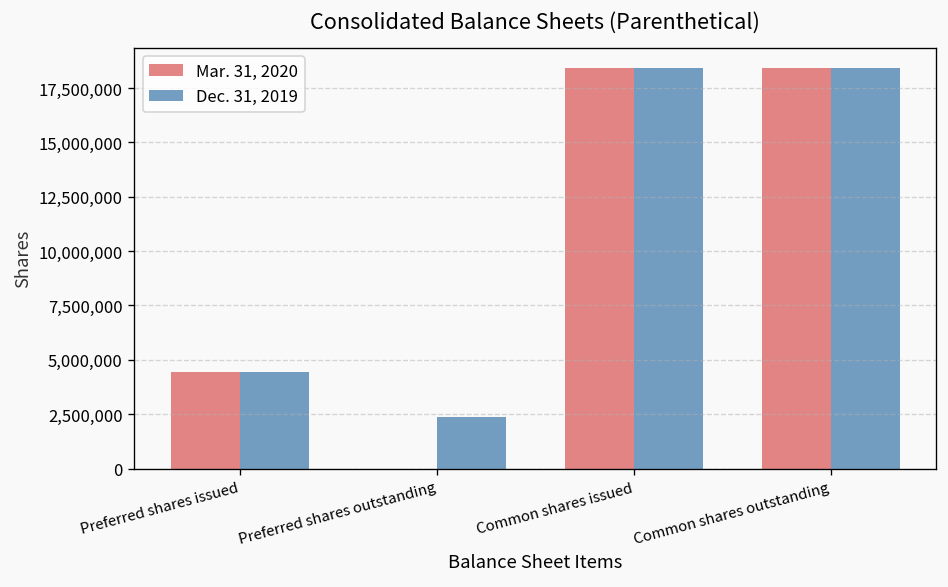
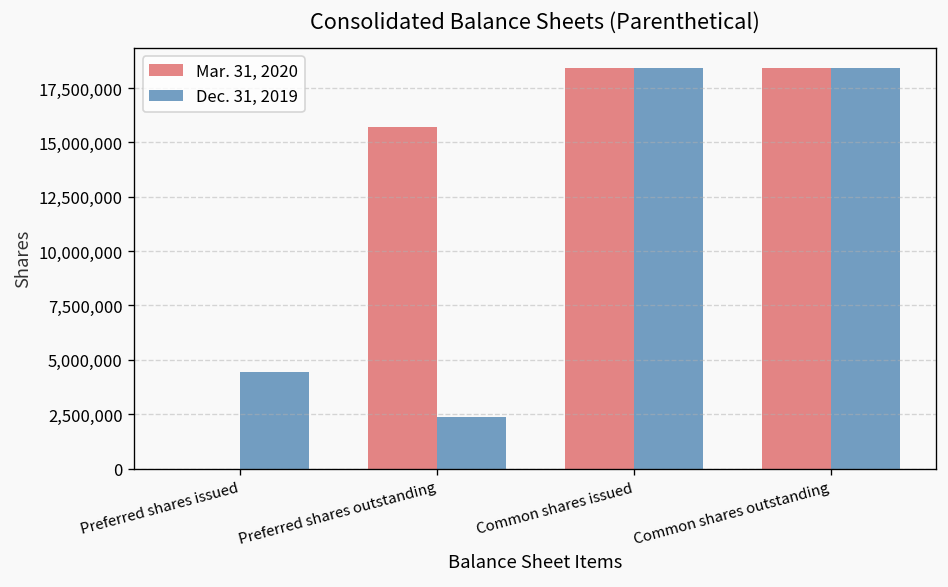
  {
    "Mar. 31, 2020": {
-     "Preferred shares issued": "4,500,000",
-     "Preferred shares outstanding": "0",
+     "Preferred shares issued": "0",
+     "Preferred shares outstanding": "15,700,000",
      "Common shares issued": "18,400,000",
      "Common shares outstanding": "18,400,000"
    },
    "Dec. 31, 2019": {
      "Preferred shares issued": "4,400,000",
      "Preferred shares outstanding": "2,400,000",
      "Common shares issued": "18,400,000",
      "Common shares outstanding": "18,400,000"
    }
  }
